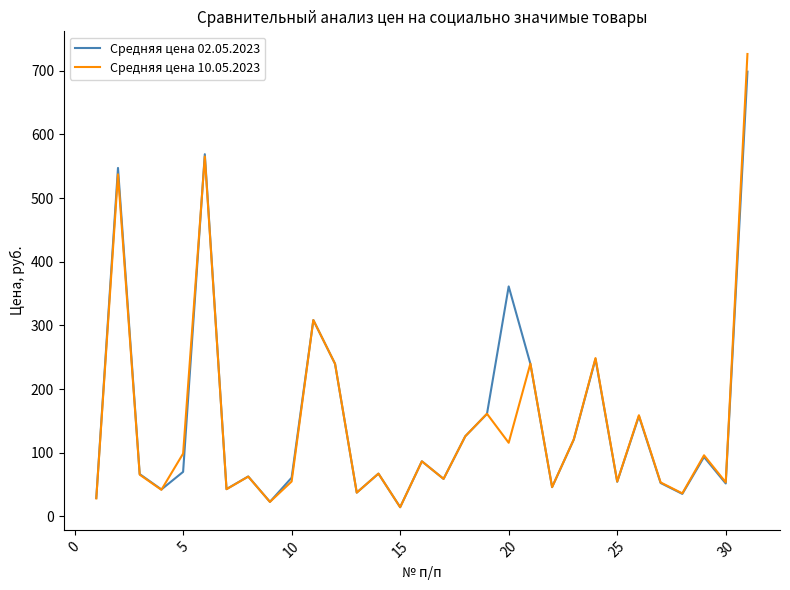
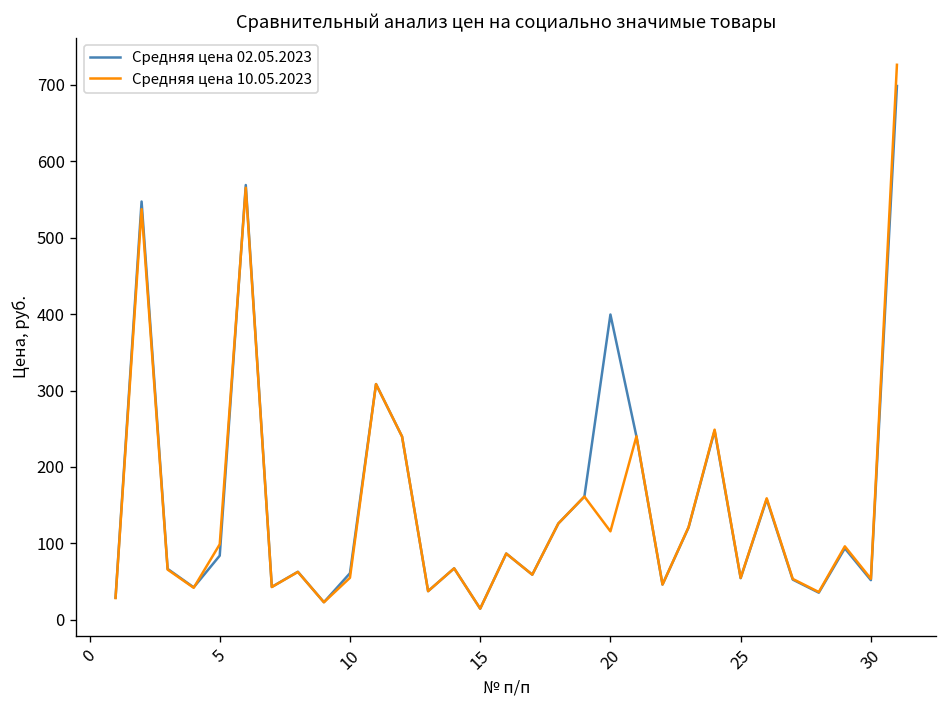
  {
    "Средняя цена 02.05.2023": {
-     "5": 70,
+     "5": 80,
      "10": 60,
-     "20": 360
+     "20": 400
    },
    "Средняя цена 10.05.2023": {
      "5": 100,
      "10": 50,
      "20": 120
    }
  }
